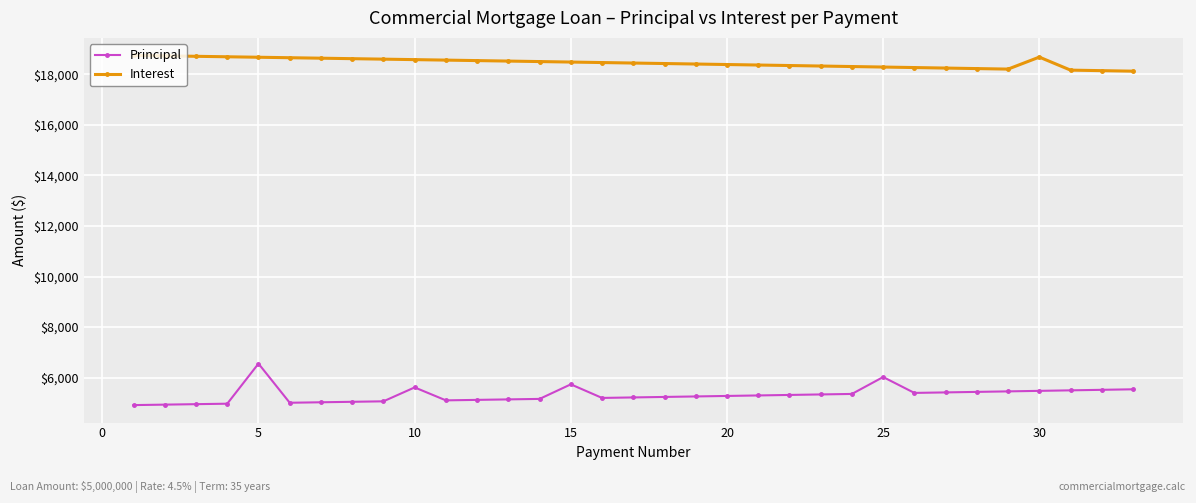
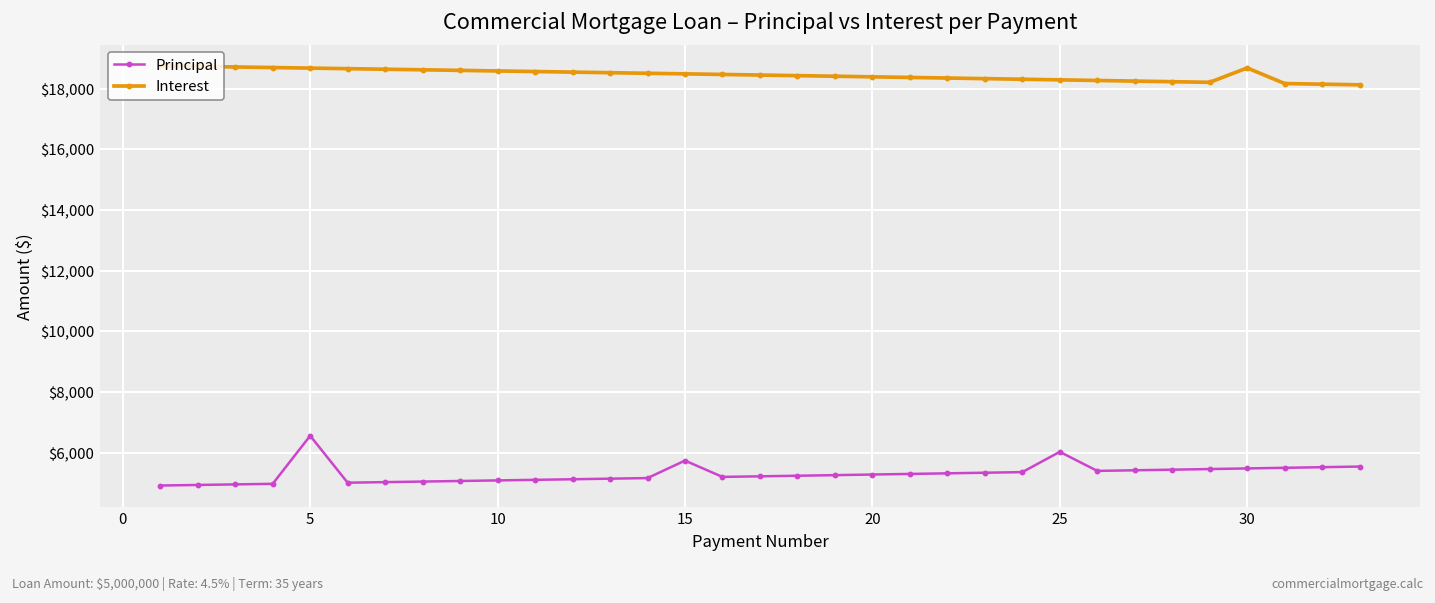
  {
    "Principal": {
      "5": "$6,600",
-     "10": "$5,600",
+     "10": "$5,100",
      "15": "$5,700",
      "20": "$5,300",
      "25": "$6,000",
      "30": "$5,500"
    },
    "Interest": {
      "5": "$18,700",
      "10": "$18,600",
      "15": "$18,500",
      "20": "$18,400",
      "25": "$18,300",
      "30": "$18,700"
    }
  }
